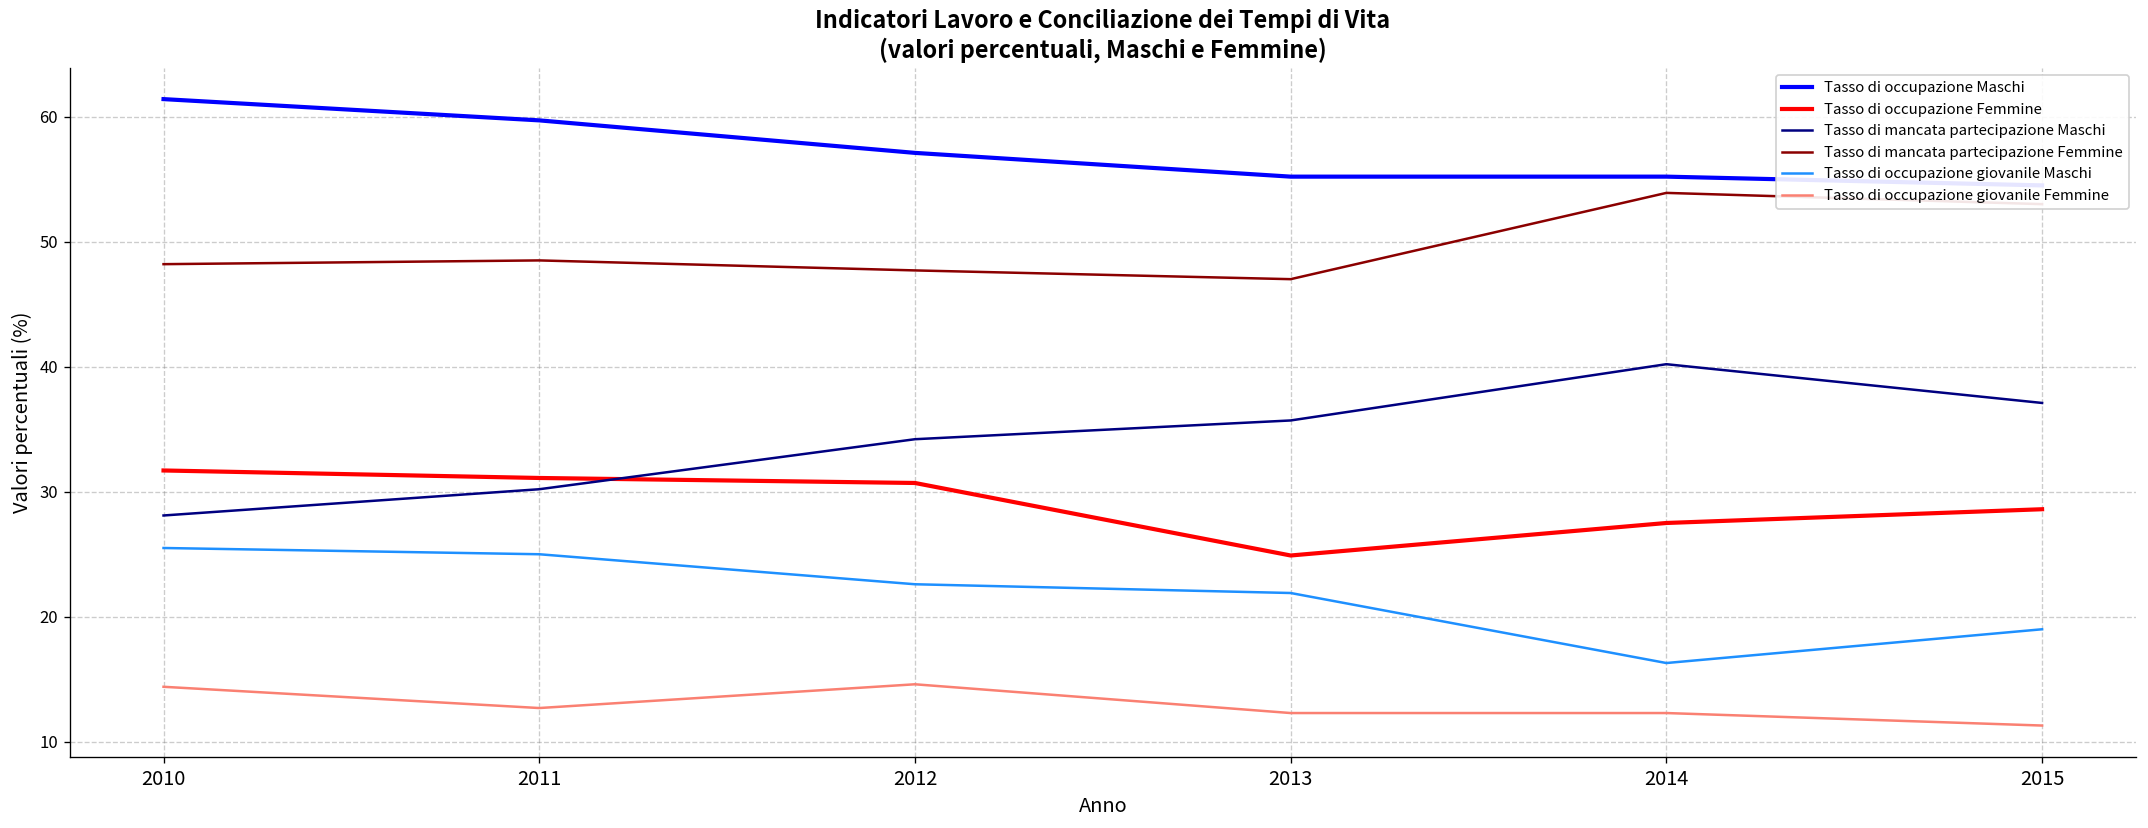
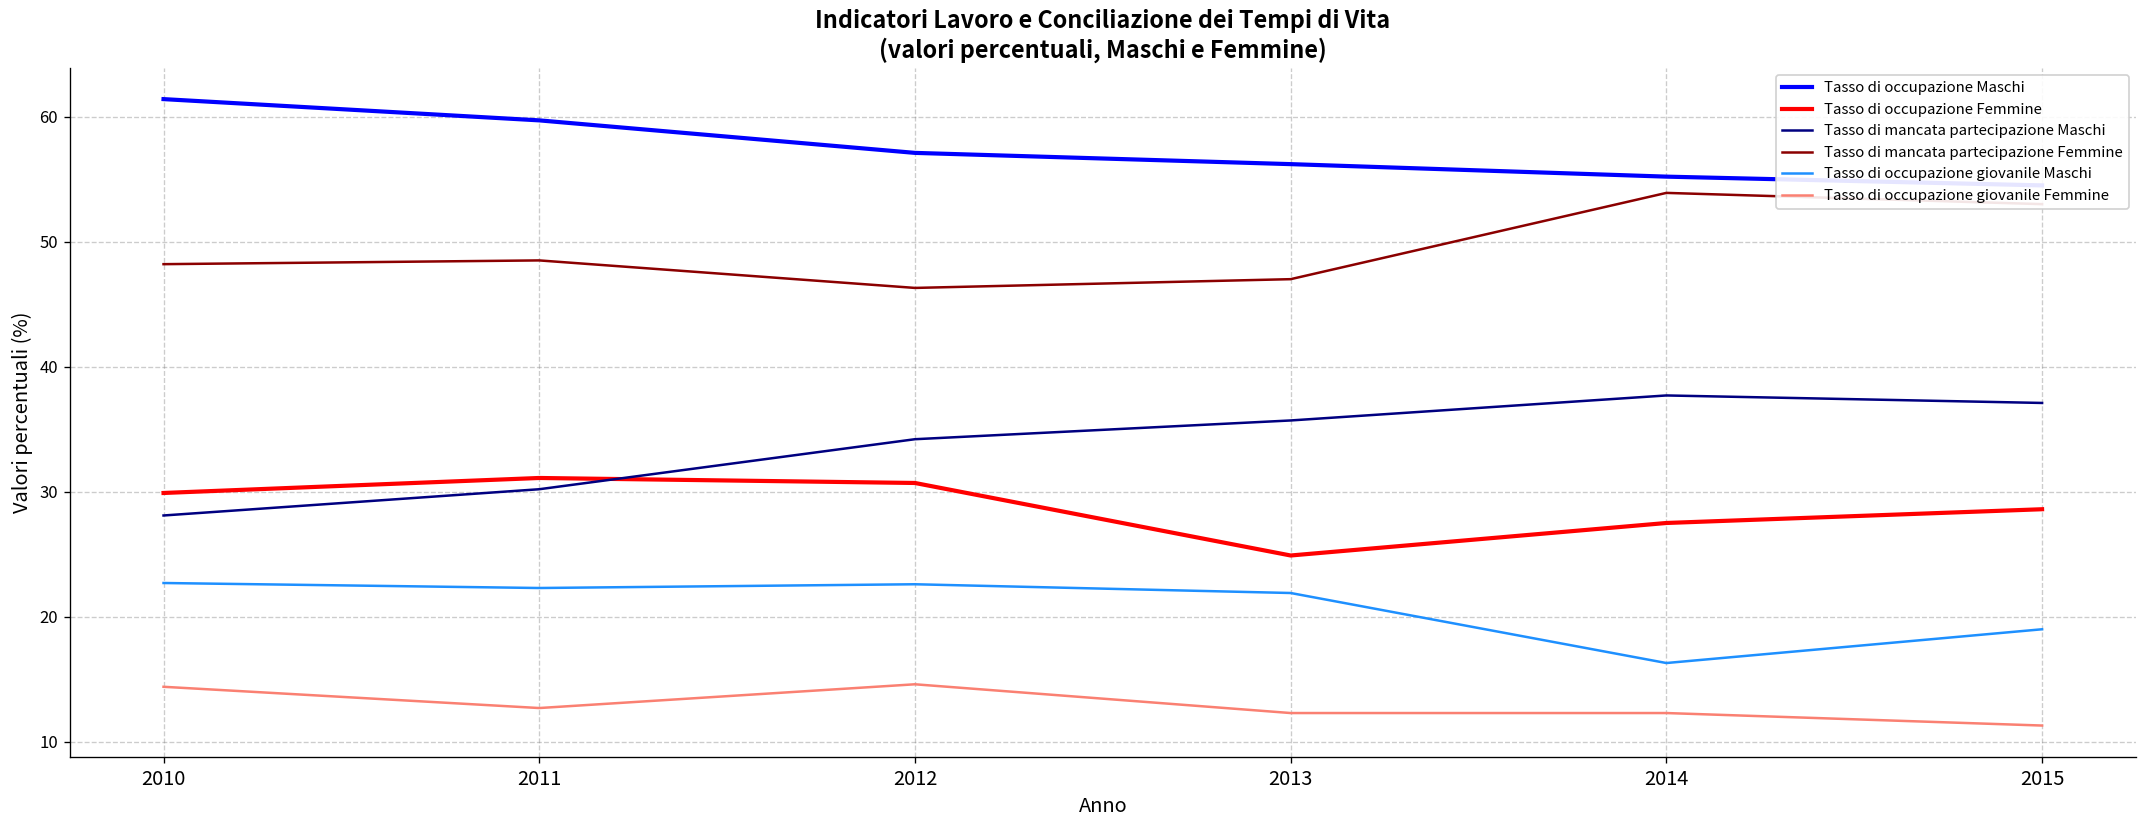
  {
    "Tasso di occupazione Maschi": {
      "2010": 61.4,
      "2011": 59.7,
      "2012": 57.1,
-     "2013": 55.2,
+     "2013": 56.2,
      "2014": 55.2
    },
    "Tasso di occupazione Femmine": {
-     "2010": 31.7,
+     "2010": 29.9,
      "2011": 31.1,
      "2012": 30.7,
      "2013": 24.9,
      "2014": 27.5,
      "2015": 28.6
    },
    "Tasso di mancata partecipazione Maschi": {
      "2010": 28.1,
      "2011": 30.2,
      "2012": 34.2,
      "2013": 35.7,
-     "2014": 40.2,
+     "2014": 37.7,
      "2015": 37.1
    },
    "Tasso di mancata partecipazione Femmine": {
      "2010": 48.2,
      "2011": 48.5,
-     "2012": 47.7,
+     "2012": 46.3,
      "2013": 47.0,
      "2014": 53.9
    },
    "Tasso di occupazione giovanile Maschi": {
-     "2010": 25.5,
-     "2011": 25.0,
+     "2010": 22.7,
+     "2011": 22.3,
      "2012": 22.6,
      "2013": 21.9,
      "2014": 16.3,
      "2015": 19.0
    },
    "Tasso di occupazione giovanile Femmine": {
      "2010": 14.4,
      "2011": 12.7,
      "2012": 14.6,
      "2013": 12.3,
      "2014": 12.3,
      "2015": 11.3
    }
  }
